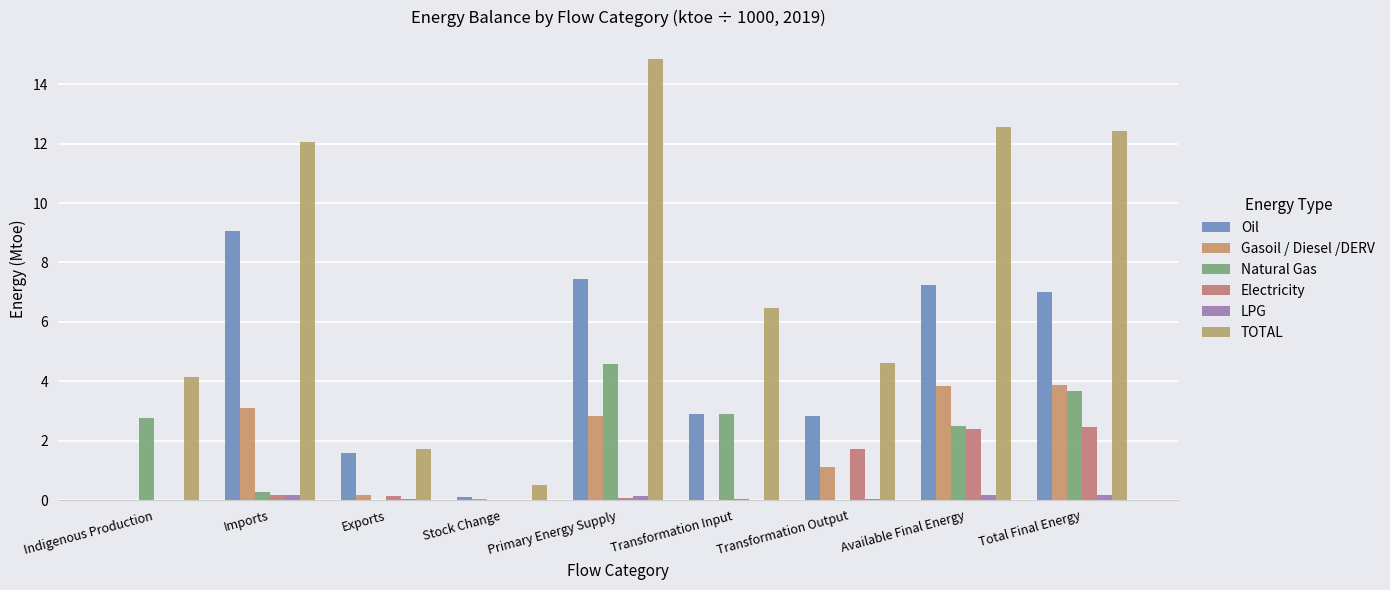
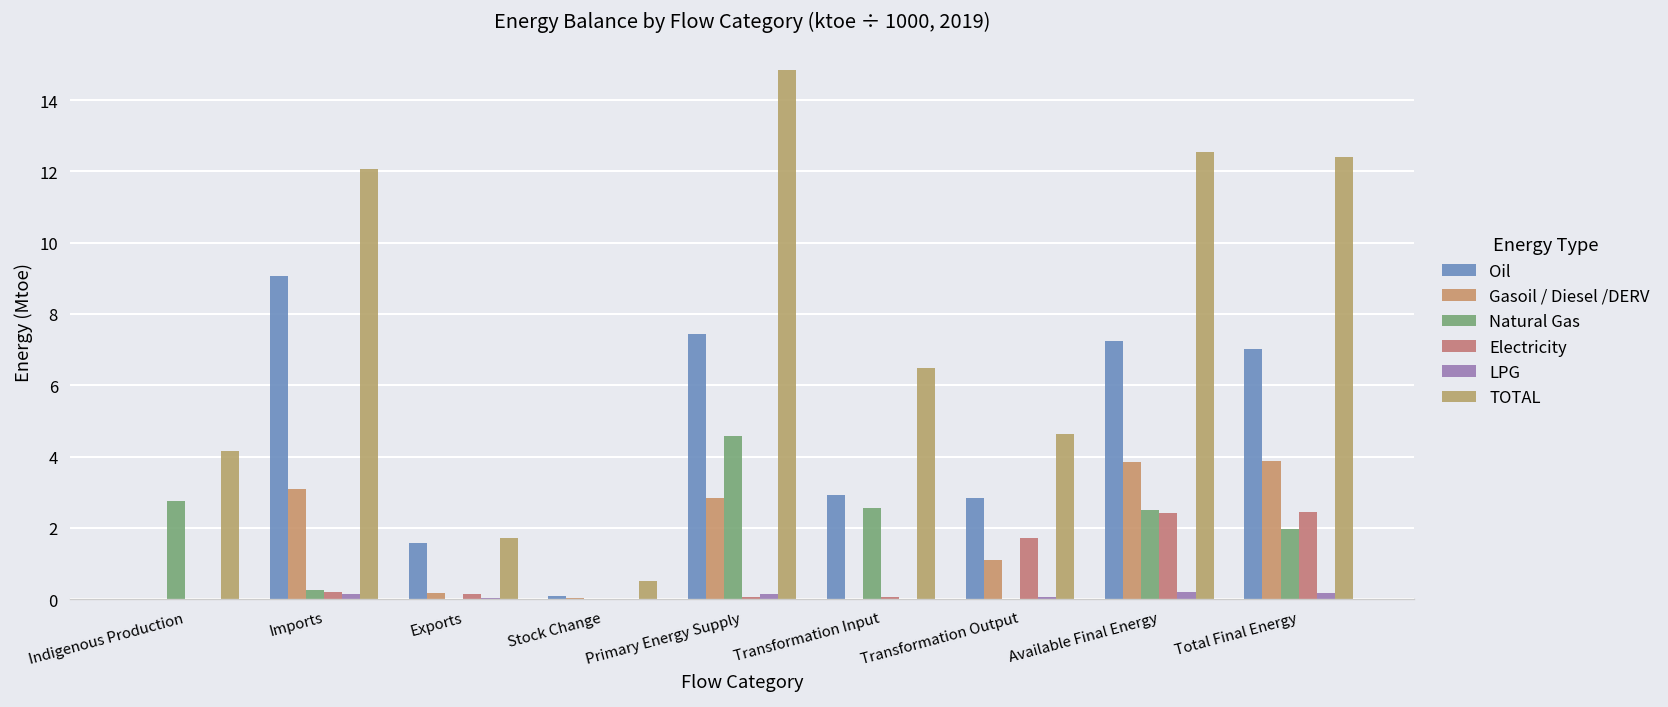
  {
    "Natural Gas": {
      "Indigenous Production": 2.8,
      "Imports": 0.3,
      "Exports": 0.0,
      "Stock Change": 0.0,
      "Primary Energy Supply": 4.6,
-     "Transformation Input": 2.9,
+     "Transformation Input": 2.6,
      "Transformation Output": 0.0,
      "Available Final Energy": 2.5,
-     "Total Final Energy": 3.7
+     "Total Final Energy": 2.0
    }
  }
